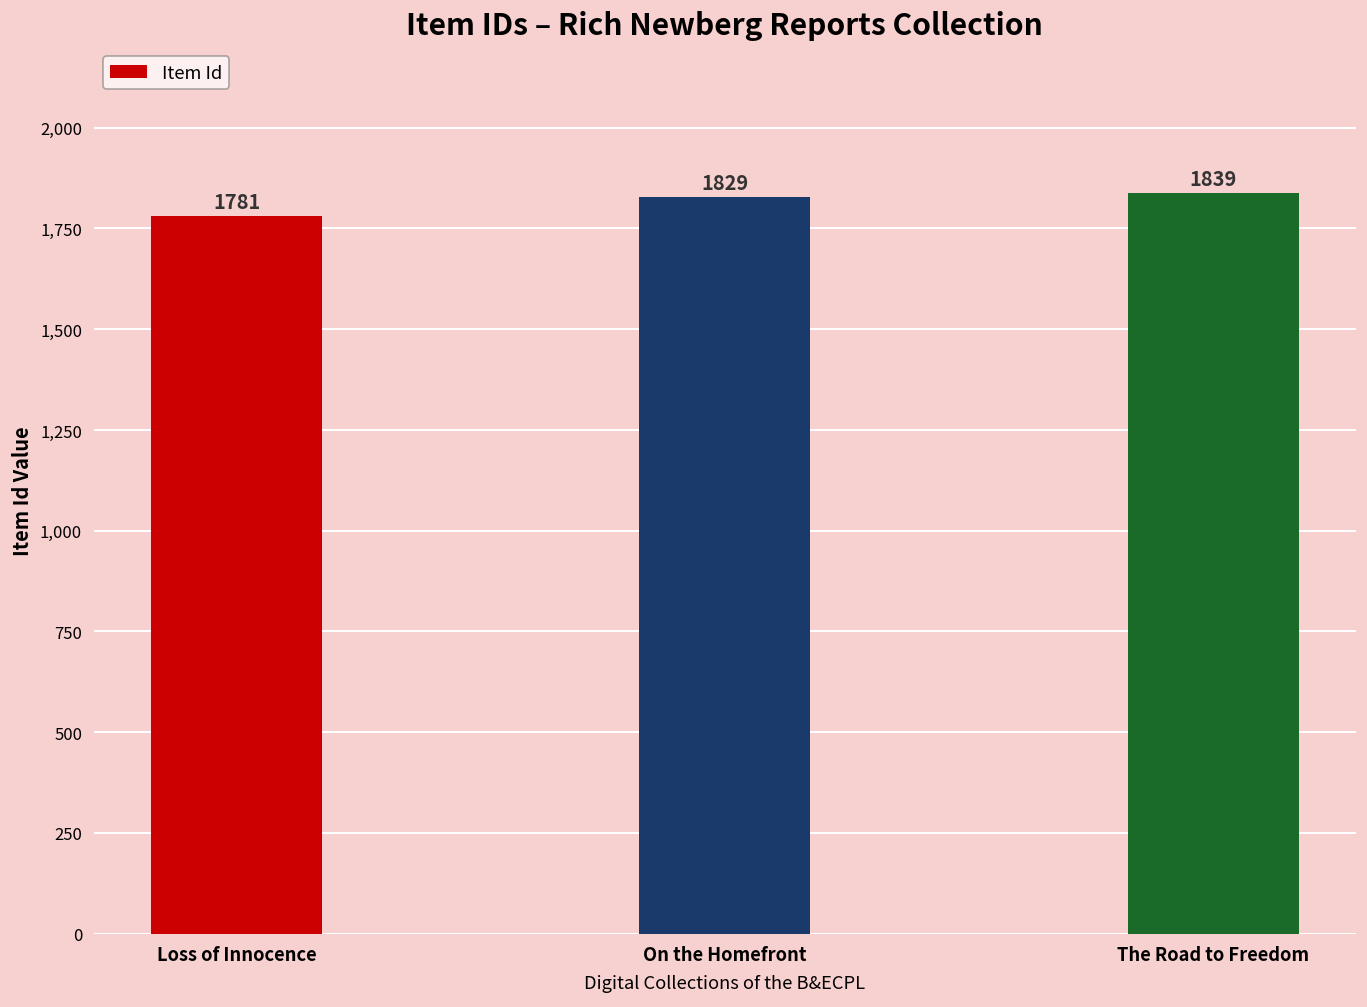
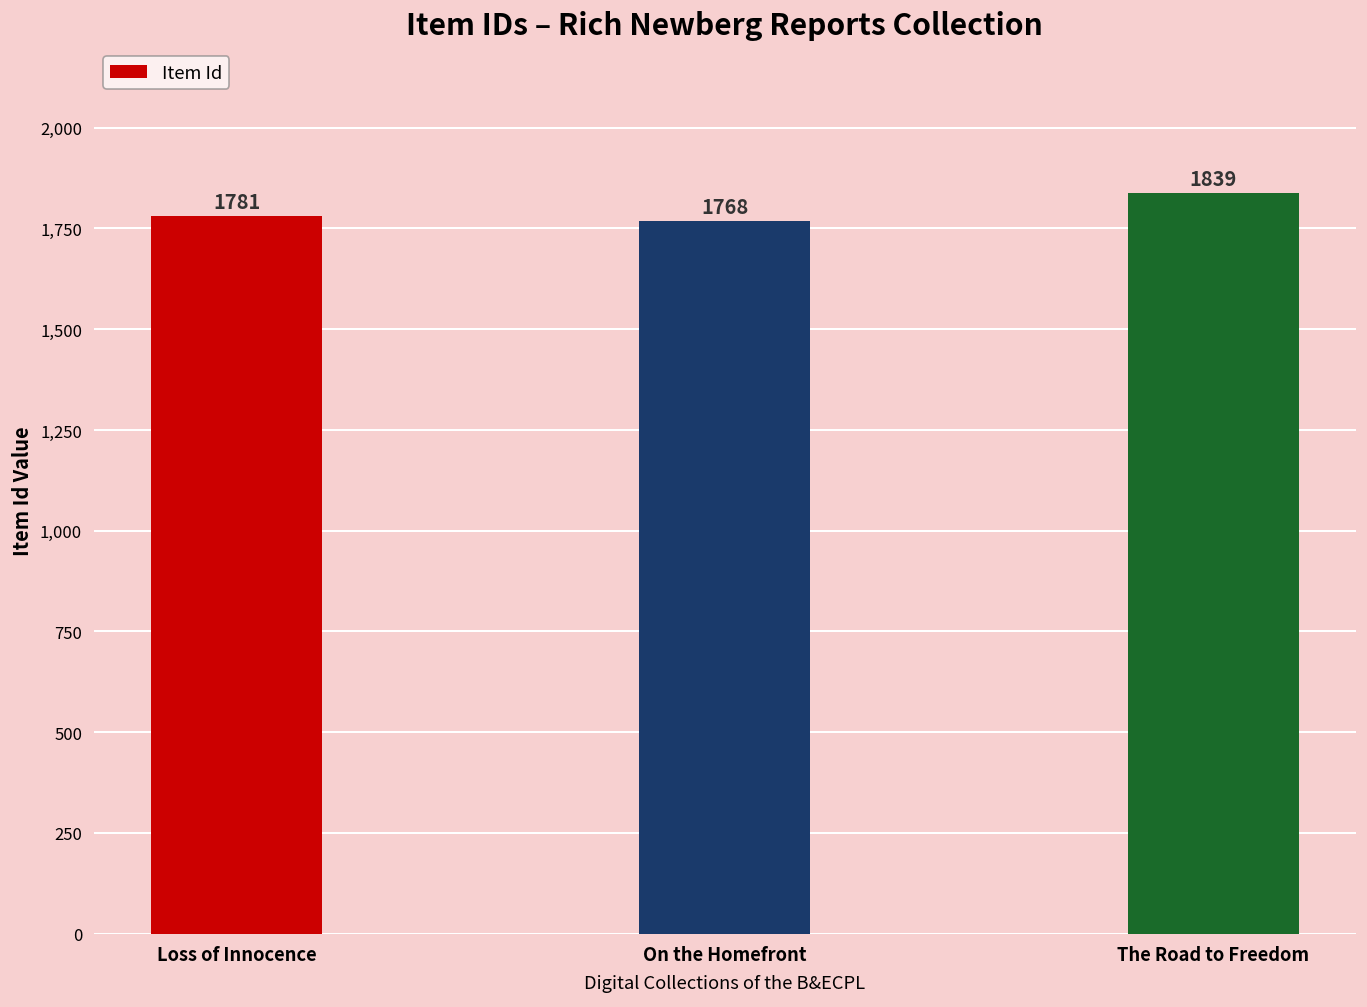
  {
    "Loss of Innocence": 1781,
-   "On the Homefront": 1829,
+   "On the Homefront": 1768,
    "The Road to Freedom": 1839
  }
